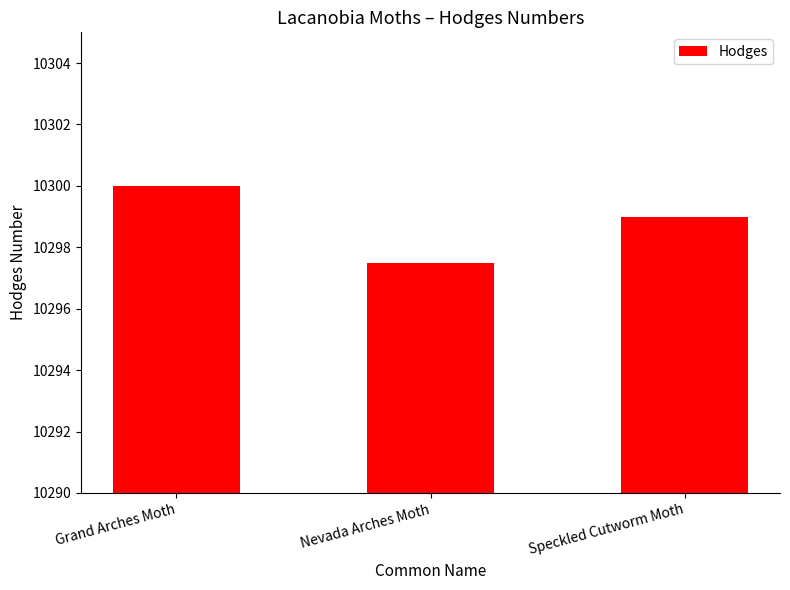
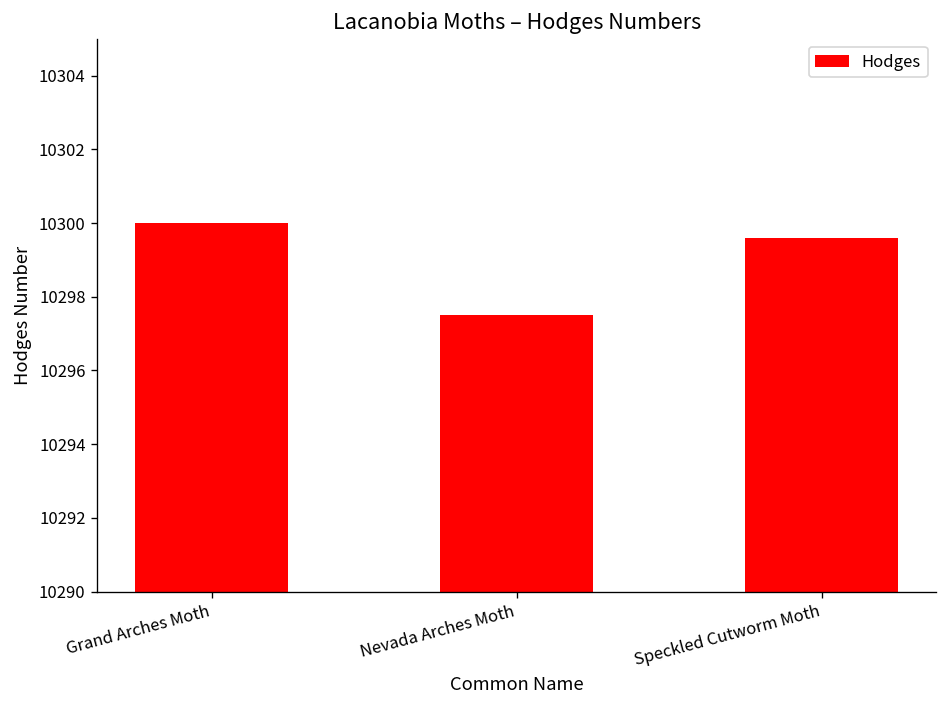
  {
    "Grand Arches Moth": 10300.0,
    "Nevada Arches Moth": 10297.5,
-   "Speckled Cutworm Moth": 10299.0
+   "Speckled Cutworm Moth": 10299.6
  }
